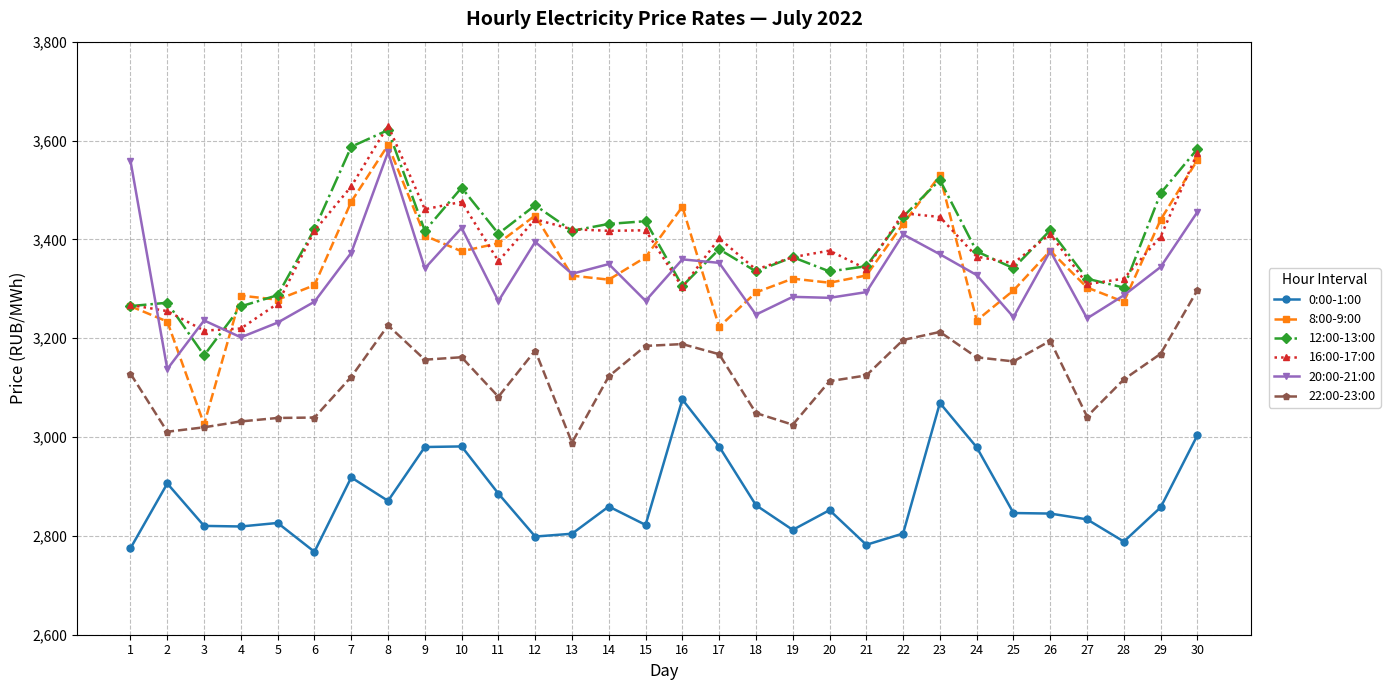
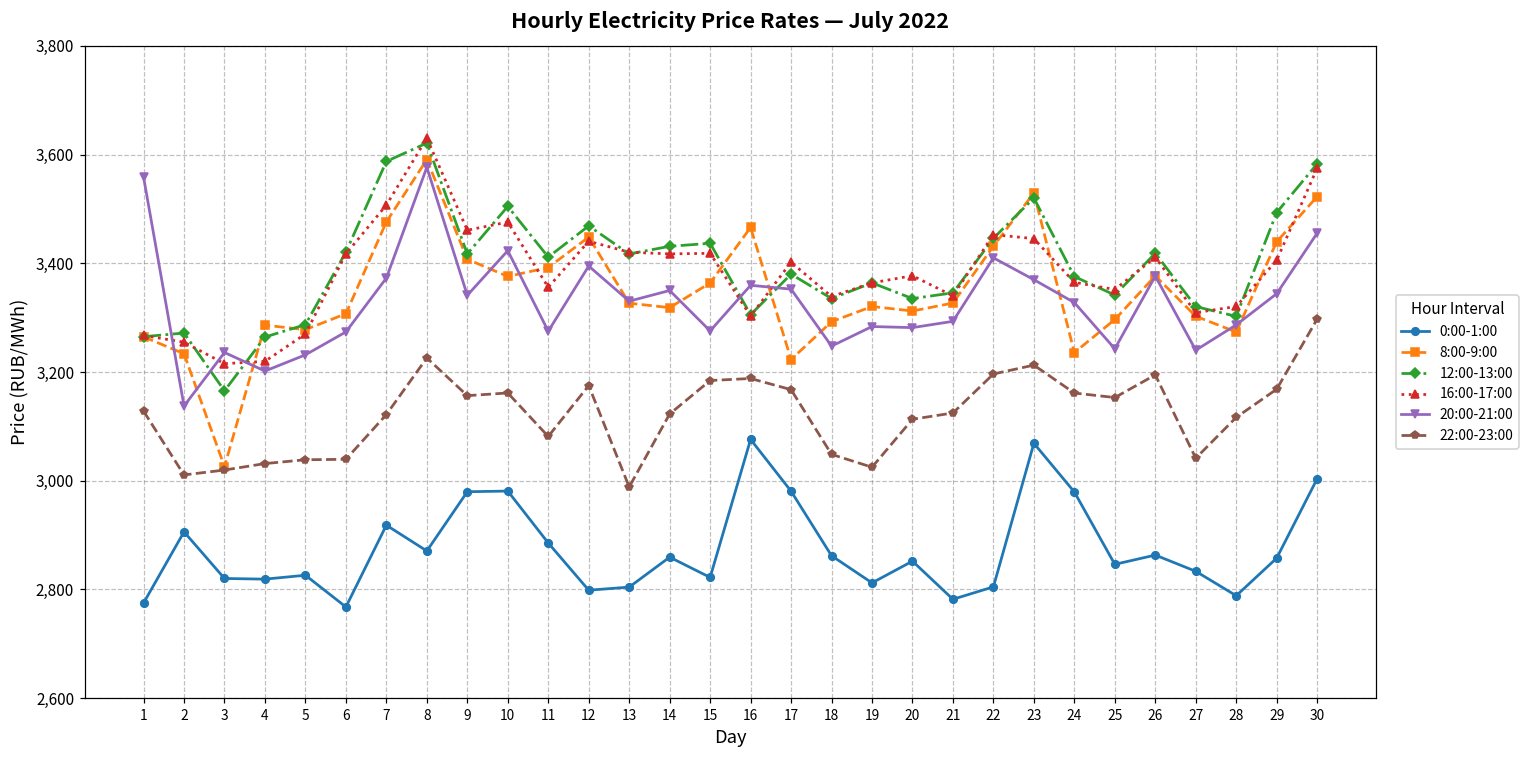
  {
    "0:00-1:00": {
      "1": "2,780",
      "2": "2,910",
      "3": "2,820",
      "4": "2,820",
      "5": "2,830",
      "6": "2,770",
      "7": "2,920",
      "8": "2,870",
      "9": "2,980",
      "10": "2,980",
      "11": "2,890",
      "12": "2,800",
      "13": "2,800",
      "14": "2,860",
      "15": "2,820",
      "16": "3,080",
      "17": "2,980",
      "18": "2,860",
      "19": "2,810",
      "20": "2,850",
      "21": "2,780",
      "22": "2,800",
      "23": "3,070",
      "24": "2,980",
      "25": "2,850",
-     "26": "2,850",
+     "26": "2,860",
      "27": "2,830",
      "28": "2,790",
      "29": "2,860",
      "30": "3,000"
    },
    "8:00-9:00": {
      "2": "3,230",
      "3": "3,030",
      "4": "3,290",
      "5": "3,280",
      "6": "3,310",
      "7": "3,480",
      "8": "3,590",
      "9": "3,410",
      "10": "3,380",
      "11": "3,390",
      "12": "3,450",
      "14": "3,320",
      "15": "3,360",
      "16": "3,470",
      "17": "3,220",
      "18": "3,290",
      "19": "3,320",
      "20": "3,310",
      "21": "3,330",
      "22": "3,430",
      "23": "3,530",
      "24": "3,240",
      "25": "3,300",
      "27": "3,300",
      "28": "3,270",
      "29": "3,440",
-     "30": "3,560"
+     "30": "3,520"
    },
    "12:00-13:00": {
      "2": "3,270",
      "3": "3,170",
      "4": "3,260",
      "5": "3,290",
      "7": "3,590",
      "8": "3,620",
      "9": "3,420",
      "10": "3,500",
      "11": "3,410",
      "12": "3,470",
      "14": "3,430",
      "15": "3,440",
      "17": "3,380",
      "20": "3,340",
      "21": "3,350",
      "22": "3,450",
      "23": "3,520",
      "24": "3,380",
      "25": "3,340",
      "26": "3,420",
      "27": "3,320",
      "28": "3,300",
      "29": "3,490",
      "30": "3,580"
    },
    "16:00-17:00": {
      "2": "3,250",
      "3": "3,220",
      "4": "3,220",
      "5": "3,270",
      "7": "3,510",
      "8": "3,630",
      "9": "3,460",
      "10": "3,480",
      "11": "3,360",
      "12": "3,440",
      "14": "3,420",
      "15": "3,420",
      "17": "3,400",
      "20": "3,380",
      "21": "3,340",
      "22": "3,450",
      "23": "3,450",
      "24": "3,360",
      "25": "3,350",
      "26": "3,410",
      "27": "3,310",
      "28": "3,320",
      "29": "3,410",
      "30": "3,570"
    },
    "20:00-21:00": {
      "1": "3,560",
      "2": "3,140",
      "3": "3,240",
      "4": "3,200",
      "5": "3,230",
      "6": "3,270",
      "7": "3,370",
      "8": "3,580",
      "9": "3,340",
      "10": "3,420",
      "11": "3,280",
      "12": "3,390",
      "14": "3,350",
      "15": "3,280",
      "16": "3,360",
      "17": "3,350",
      "18": "3,250",
      "19": "3,280",
      "20": "3,280",
      "21": "3,290",
      "22": "3,410",
      "23": "3,370",
      "24": "3,330",
      "25": "3,240",
      "27": "3,240",
      "28": "3,290",
      "29": "3,340",
      "30": "3,460"
    },
    "22:00-23:00": {
      "1": "3,130",
      "2": "3,010",
      "3": "3,020",
      "4": "3,030",
      "5": "3,040",
      "6": "3,040",
      "7": "3,120",
      "8": "3,230",
      "9": "3,160",
      "10": "3,160",
      "11": "3,080",
      "12": "3,180",
      "13": "2,990",
      "14": "3,120",
      "15": "3,180",
      "16": "3,190",
      "17": "3,170",
      "18": "3,050",
      "19": "3,020",
      "20": "3,110",
      "21": "3,120",
      "22": "3,200",
      "23": "3,210",
      "24": "3,160",
      "25": "3,150",
      "26": "3,190",
      "27": "3,040",
      "28": "3,120",
      "29": "3,170",
      "30": "3,300"
    }
  }
